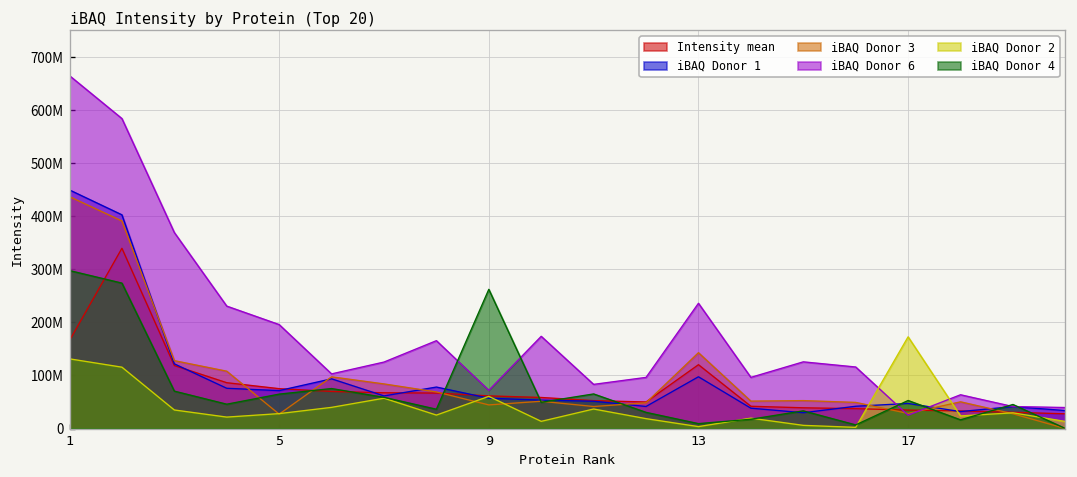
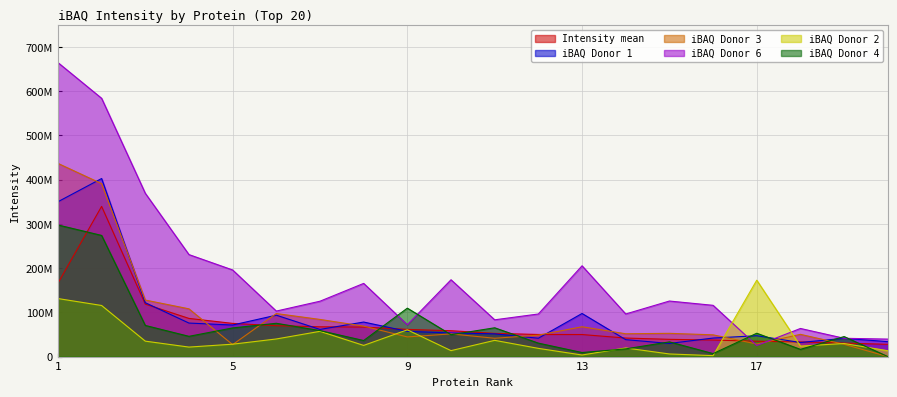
  {
    "Intensity mean": {
      "1": 170000000,
-     "13": 120000000,
+     "13": 50000000,
      "17": 30000000
    },
    "iBAQ Donor 1": {
-     "1": 450000000,
+     "1": 350000000,
      "13": 100000000
    },
    "iBAQ Donor 3": {
      "1": 440000000,
      "9": 40000000,
-     "13": 140000000
+     "13": 70000000
    },
    "iBAQ Donor 6": {
      "1": 660000000,
      "5": 200000000,
      "9": 70000000,
-     "13": 240000000
+     "13": 210000000
    },
    "iBAQ Donor 2": {
      "1": 130000000,
      "17": 170000000
    },
    "iBAQ Donor 4": {
      "1": 300000000,
      "5": 60000000,
-     "9": 260000000
+     "9": 110000000
    }
  }
